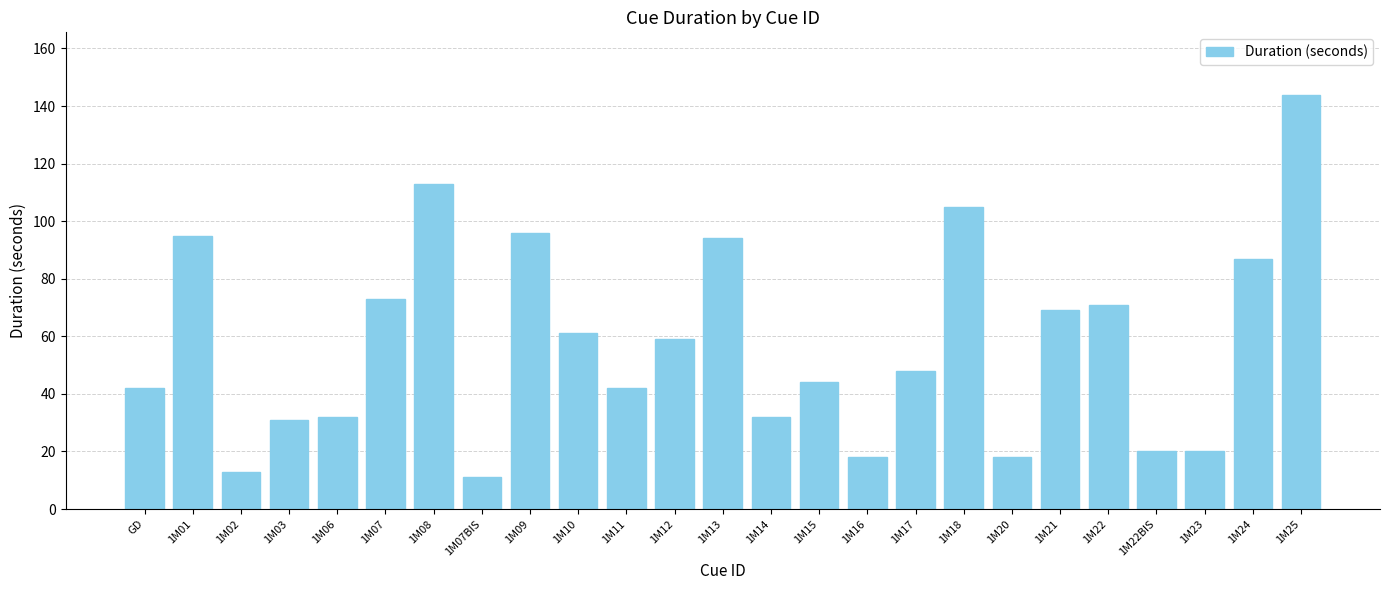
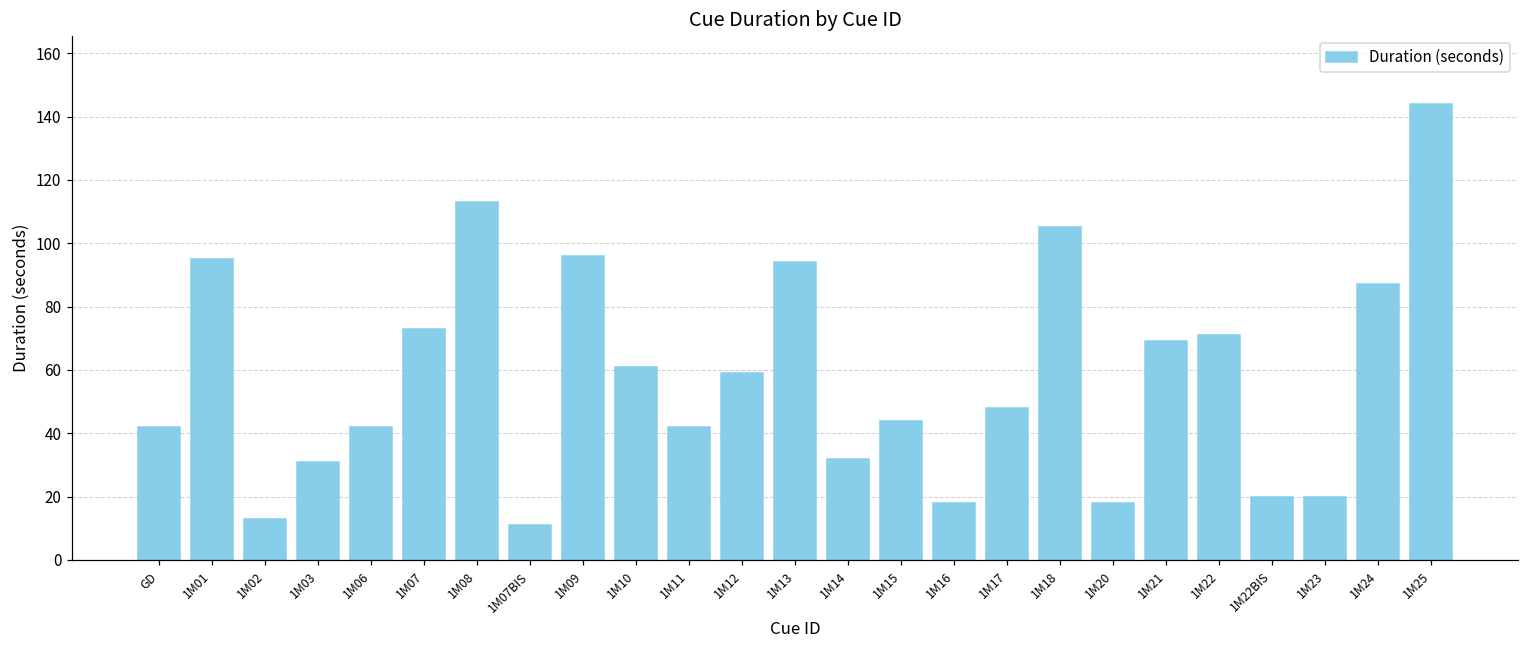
  {
    "GD": 42,
    "1M01": 95,
    "1M02": 13,
    "1M03": 31,
-   "1M06": 32,
+   "1M06": 42,
    "1M07": 73,
    "1M08": 113,
    "1M07BIS": 11,
    "1M09": 96,
    "1M10": 61,
    "1M11": 42,
    "1M12": 59,
    "1M13": 94,
    "1M14": 32,
    "1M15": 44,
    "1M16": 18,
    "1M17": 48,
    "1M18": 105,
    "1M20": 18,
    "1M21": 69,
    "1M22": 71,
    "1M22BIS": 20,
    "1M23": 20,
    "1M24": 87,
    "1M25": 144
  }
